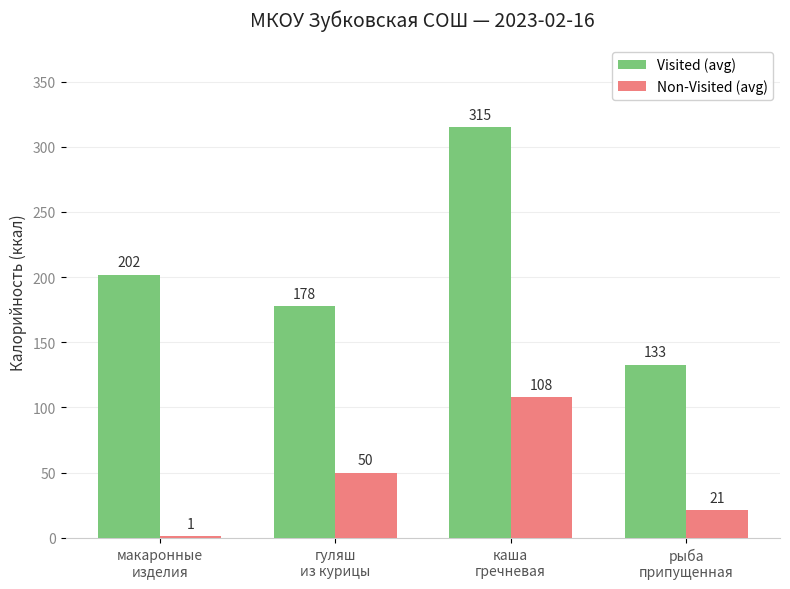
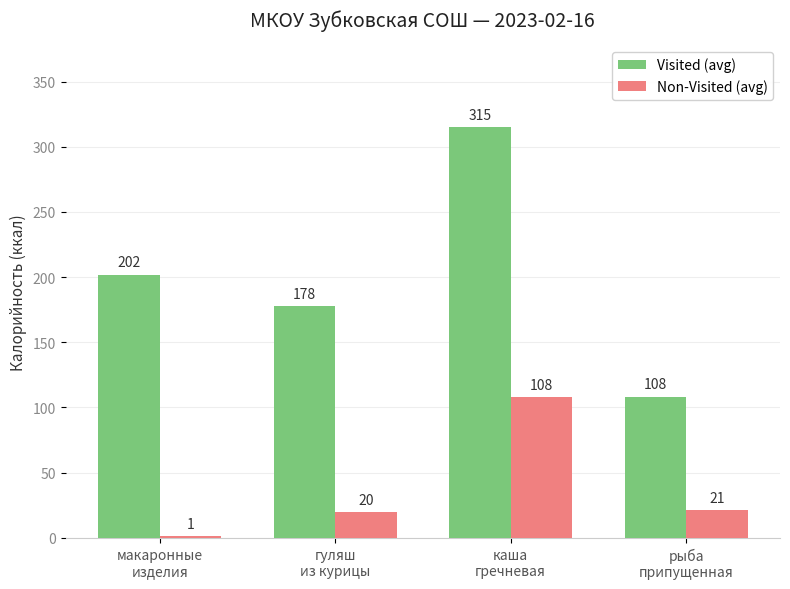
  {
    "Visited (avg)": {
      "макаронные изделия": 202,
      "гуляш из курицы": 178,
      "каша гречневая": 315,
-     "рыба припущенная": 133
+     "рыба припущенная": 108
    },
    "Non-Visited (avg)": {
      "макаронные изделия": 1,
-     "гуляш из курицы": 50,
+     "гуляш из курицы": 20,
      "каша гречневая": 108,
      "рыба припущенная": 21
    }
  }
